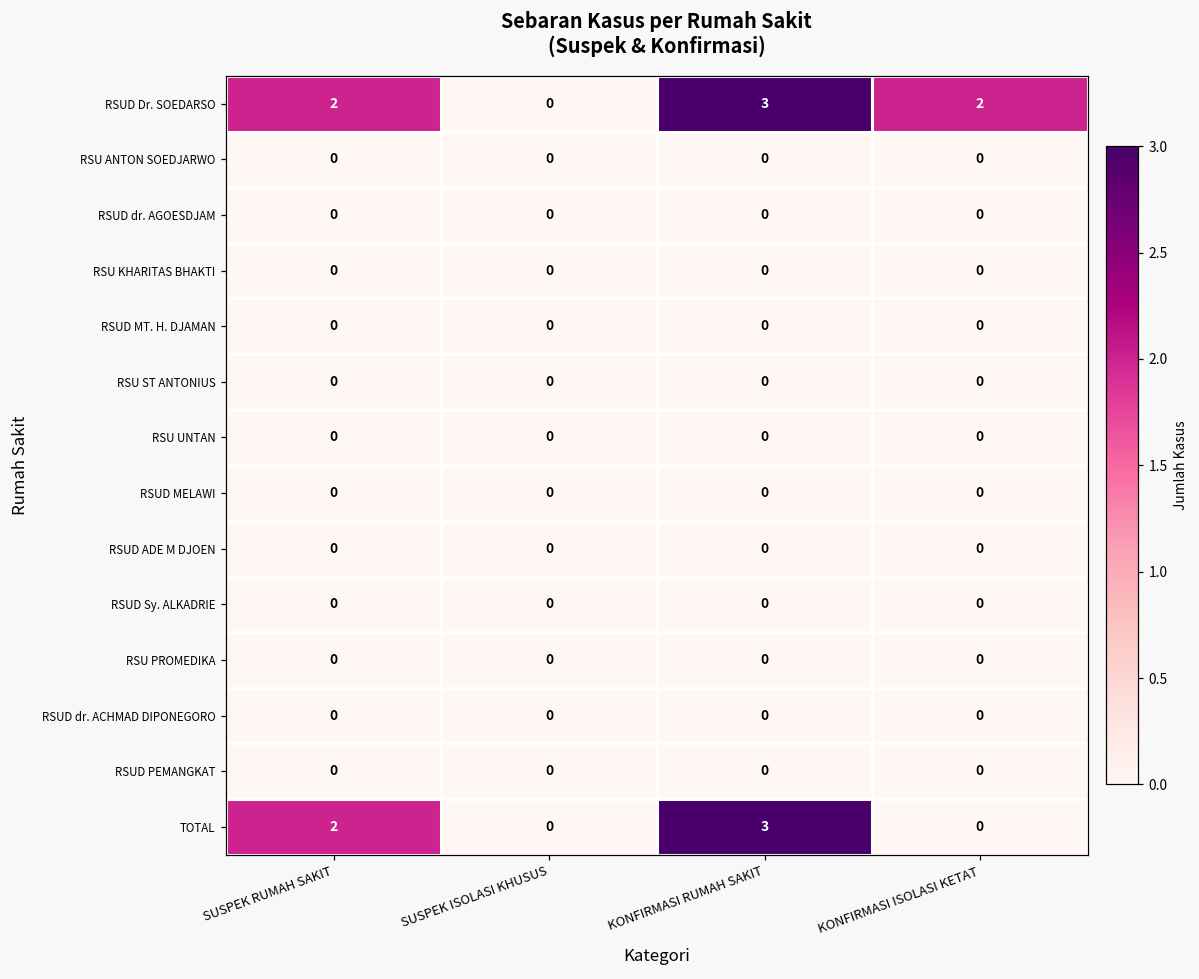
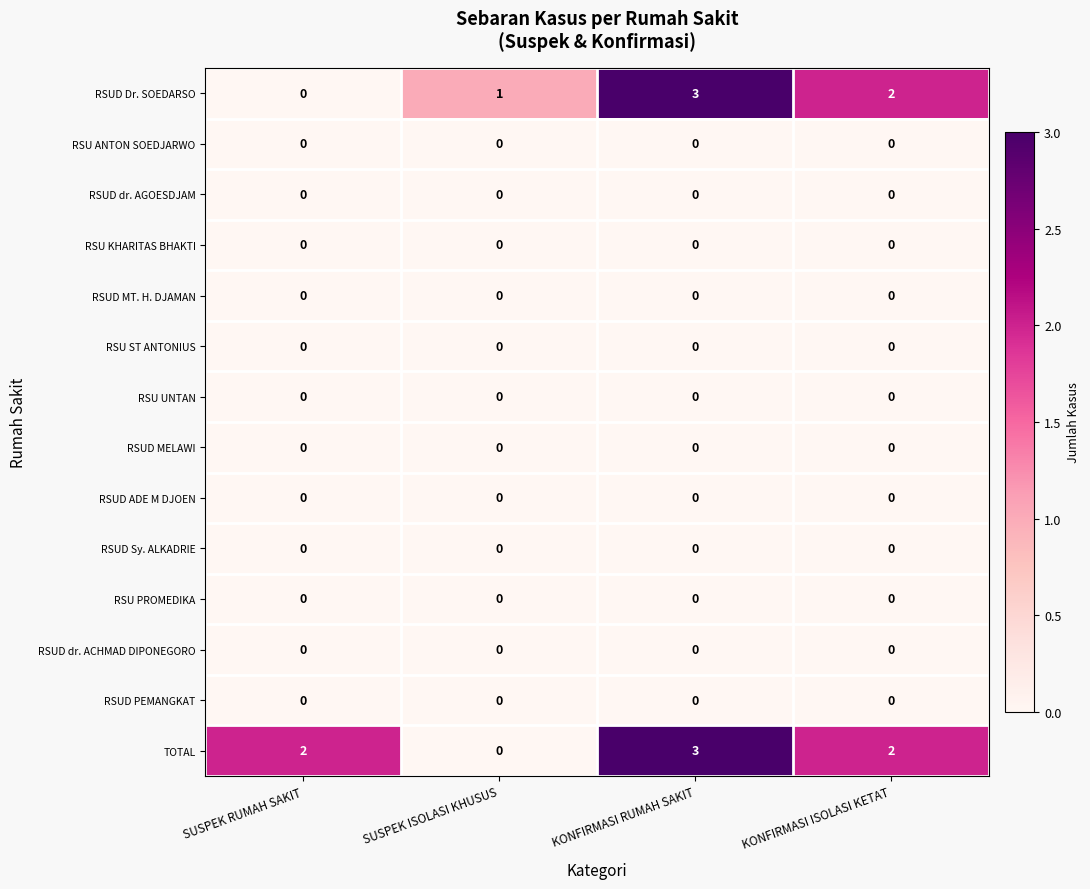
  {
    "RSUD Dr. SOEDARSO": {
-     "SUSPEK RUMAH SAKIT": 2,
-     "SUSPEK ISOLASI KHUSUS": 0,
+     "SUSPEK RUMAH SAKIT": 0,
+     "SUSPEK ISOLASI KHUSUS": 1,
      "KONFIRMASI RUMAH SAKIT": 3,
      "KONFIRMASI ISOLASI KETAT": 2
    },
    "RSU ANTON SOEDJARWO": {
      "SUSPEK RUMAH SAKIT": 0,
      "SUSPEK ISOLASI KHUSUS": 0,
      "KONFIRMASI RUMAH SAKIT": 0,
      "KONFIRMASI ISOLASI KETAT": 0
    },
    "RSUD dr. AGOESDJAM": {
      "SUSPEK RUMAH SAKIT": 0,
      "SUSPEK ISOLASI KHUSUS": 0,
      "KONFIRMASI RUMAH SAKIT": 0,
      "KONFIRMASI ISOLASI KETAT": 0
    },
    "RSU KHARITAS BHAKTI": {
      "SUSPEK RUMAH SAKIT": 0,
      "SUSPEK ISOLASI KHUSUS": 0,
      "KONFIRMASI RUMAH SAKIT": 0,
      "KONFIRMASI ISOLASI KETAT": 0
    },
    "RSUD MT. H. DJAMAN": {
      "SUSPEK RUMAH SAKIT": 0,
      "SUSPEK ISOLASI KHUSUS": 0,
      "KONFIRMASI RUMAH SAKIT": 0,
      "KONFIRMASI ISOLASI KETAT": 0
    },
    "RSU ST ANTONIUS": {
      "SUSPEK RUMAH SAKIT": 0,
      "SUSPEK ISOLASI KHUSUS": 0,
      "KONFIRMASI RUMAH SAKIT": 0,
      "KONFIRMASI ISOLASI KETAT": 0
    },
    "RSU UNTAN": {
      "SUSPEK RUMAH SAKIT": 0,
      "SUSPEK ISOLASI KHUSUS": 0,
      "KONFIRMASI RUMAH SAKIT": 0,
      "KONFIRMASI ISOLASI KETAT": 0
    },
    "RSUD MELAWI": {
      "SUSPEK RUMAH SAKIT": 0,
      "SUSPEK ISOLASI KHUSUS": 0,
      "KONFIRMASI RUMAH SAKIT": 0,
      "KONFIRMASI ISOLASI KETAT": 0
    },
    "RSUD ADE M DJOEN": {
      "SUSPEK RUMAH SAKIT": 0,
      "SUSPEK ISOLASI KHUSUS": 0,
      "KONFIRMASI RUMAH SAKIT": 0,
      "KONFIRMASI ISOLASI KETAT": 0
    },
    "RSUD Sy. ALKADRIE": {
      "SUSPEK RUMAH SAKIT": 0,
      "SUSPEK ISOLASI KHUSUS": 0,
      "KONFIRMASI RUMAH SAKIT": 0,
      "KONFIRMASI ISOLASI KETAT": 0
    },
    "RSU PROMEDIKA": {
      "SUSPEK RUMAH SAKIT": 0,
      "SUSPEK ISOLASI KHUSUS": 0,
      "KONFIRMASI RUMAH SAKIT": 0,
      "KONFIRMASI ISOLASI KETAT": 0
    },
    "RSUD dr. ACHMAD DIPONEGORO": {
      "SUSPEK RUMAH SAKIT": 0,
      "SUSPEK ISOLASI KHUSUS": 0,
      "KONFIRMASI RUMAH SAKIT": 0,
      "KONFIRMASI ISOLASI KETAT": 0
    },
    "RSUD PEMANGKAT": {
      "SUSPEK RUMAH SAKIT": 0,
      "SUSPEK ISOLASI KHUSUS": 0,
      "KONFIRMASI RUMAH SAKIT": 0,
      "KONFIRMASI ISOLASI KETAT": 0
    },
    "TOTAL": {
      "SUSPEK RUMAH SAKIT": 2,
      "SUSPEK ISOLASI KHUSUS": 0,
      "KONFIRMASI RUMAH SAKIT": 3,
-     "KONFIRMASI ISOLASI KETAT": 0
+     "KONFIRMASI ISOLASI KETAT": 2
    }
  }
